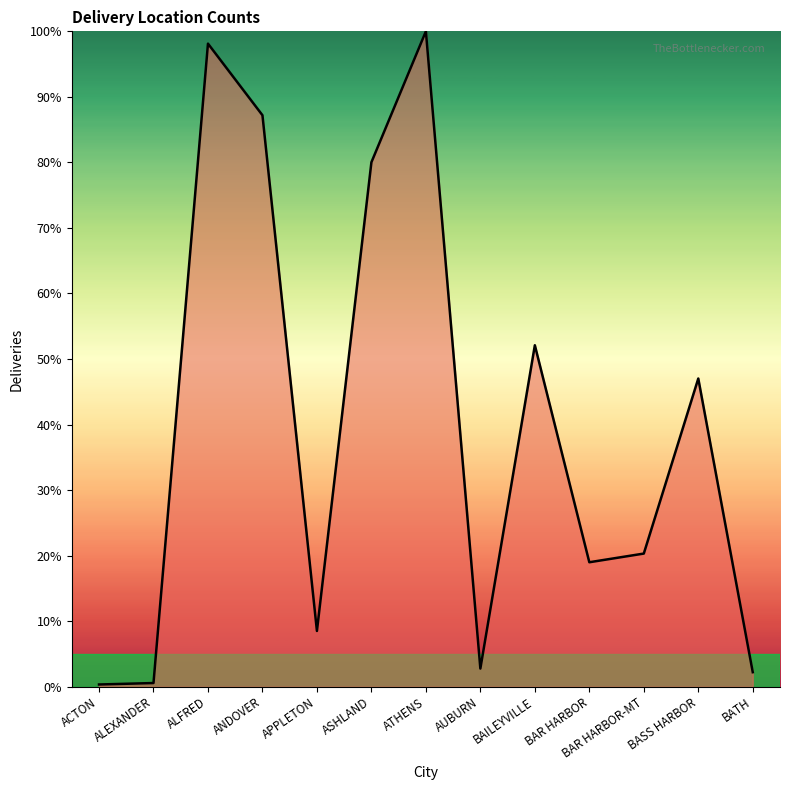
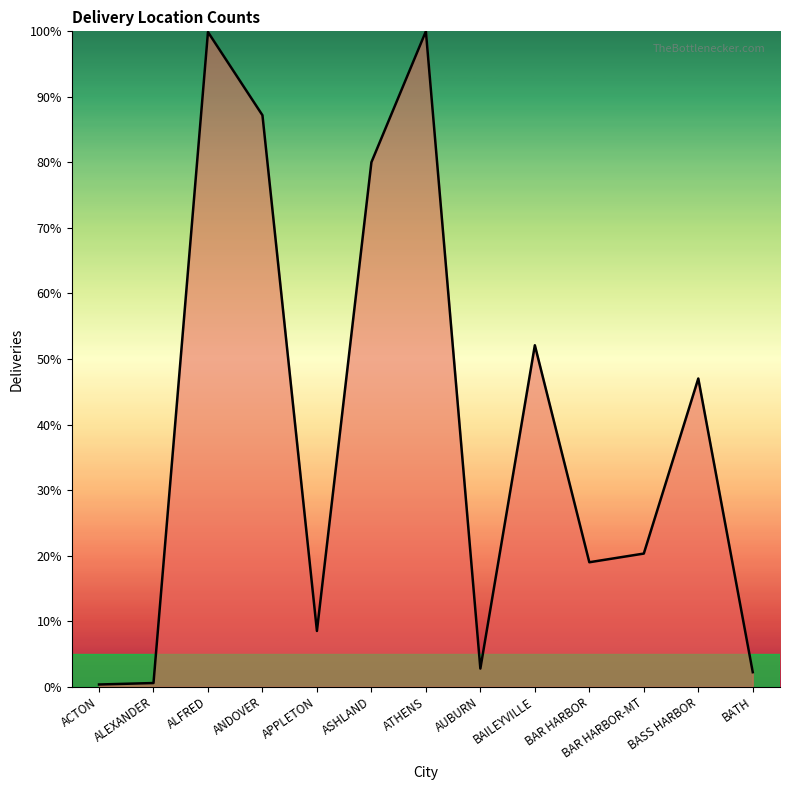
  {
-   "ALFRED": "98%",
+   "ALFRED": "100%",
    "ANDOVER": "87%",
    "APPLETON": "8%",
    "ASHLAND": "80%",
    "ATHENS": "100%",
    "BAILEYVILLE": "52%",
    "BAR HARBOR": "19%",
    "BAR HARBOR-MT": "20%",
    "BASS HARBOR": "47%"
  }
